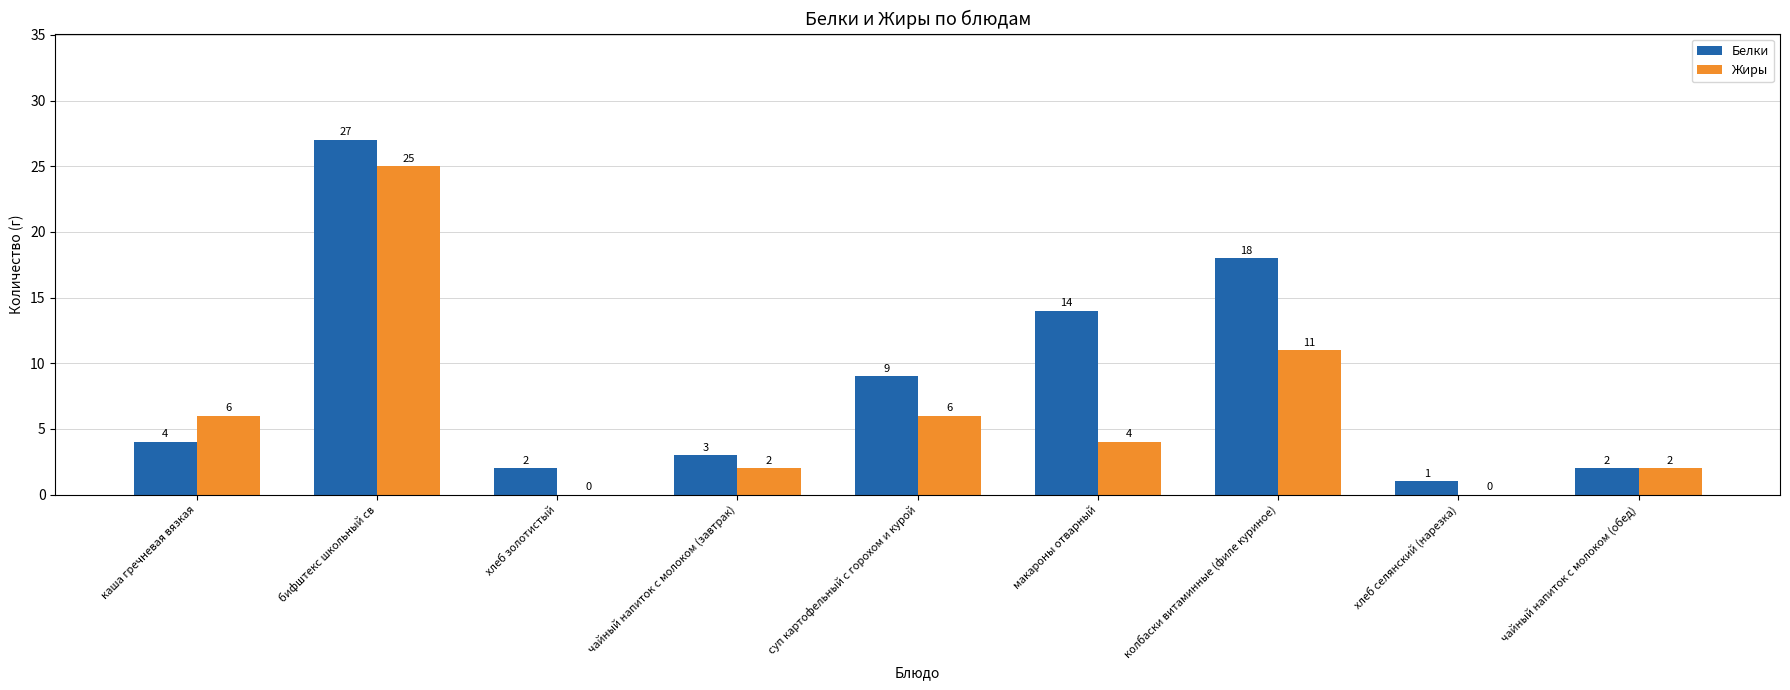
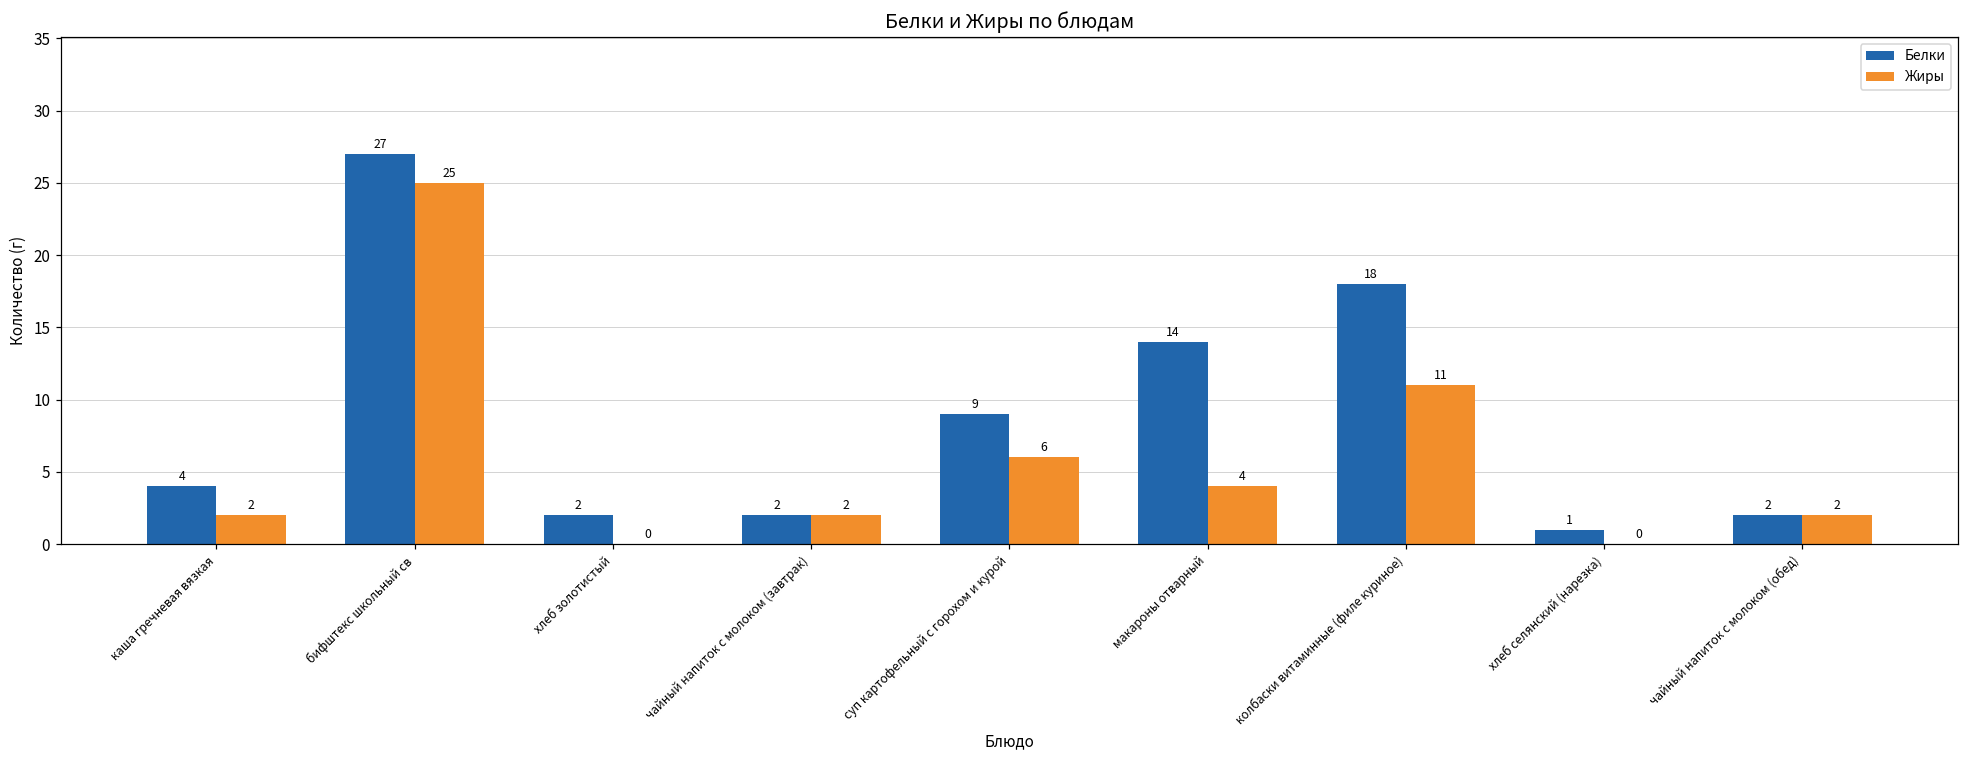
  {
    "Белки": {
      "каша гречневая вязкая": 4,
      "бифштекс школьный св": 27,
      "хлеб золотистый": 2,
-     "чайный напиток с молоком (завтрак)": 3,
+     "чайный напиток с молоком (завтрак)": 2,
      "суп картофельный с горохом и курой": 9,
      "макароны отварный": 14,
      "колбаски витаминные (филе куриное)": 18,
      "хлеб селянский (нарезка)": 1,
      "чайный напиток с молоком (обед)": 2
    },
    "Жиры": {
-     "каша гречневая вязкая": 6,
+     "каша гречневая вязкая": 2,
      "бифштекс школьный св": 25,
      "хлеб золотистый": 0,
      "чайный напиток с молоком (завтрак)": 2,
      "суп картофельный с горохом и курой": 6,
      "макароны отварный": 4,
      "колбаски витаминные (филе куриное)": 11,
      "хлеб селянский (нарезка)": 0,
      "чайный напиток с молоком (обед)": 2
    }
  }
